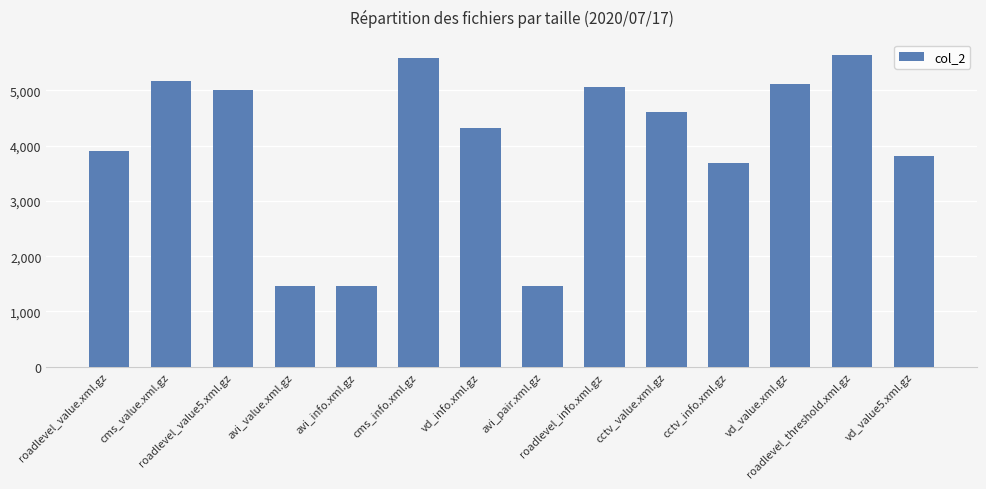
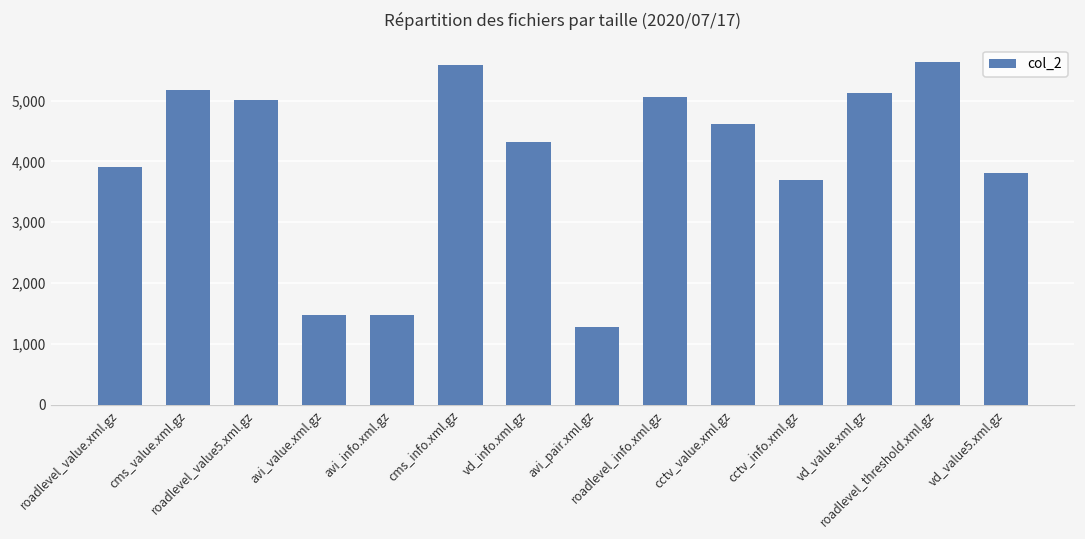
  {
    "roadlevel_value.xml.gz": "3,900",
    "cms_value.xml.gz": "5,200",
    "roadlevel_value5.xml.gz": "5,000",
    "avi_value.xml.gz": "1,500",
    "avi_info.xml.gz": "1,500",
    "cms_info.xml.gz": "5,600",
    "vd_info.xml.gz": "4,300",
-   "avi_pair.xml.gz": "1,500",
+   "avi_pair.xml.gz": "1,300",
    "roadlevel_info.xml.gz": "5,100",
    "cctv_value.xml.gz": "4,600",
    "cctv_info.xml.gz": "3,700",
    "vd_value.xml.gz": "5,100",
    "roadlevel_threshold.xml.gz": "5,600",
    "vd_value5.xml.gz": "3,800"
  }
